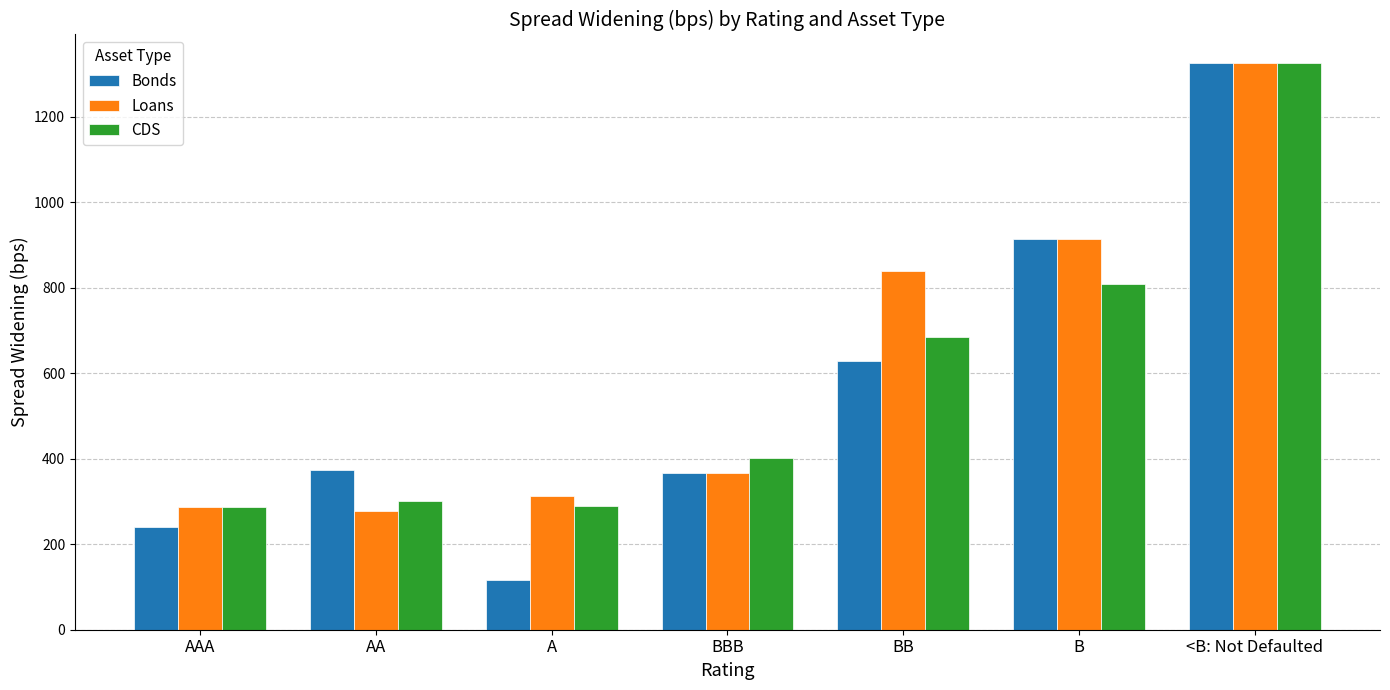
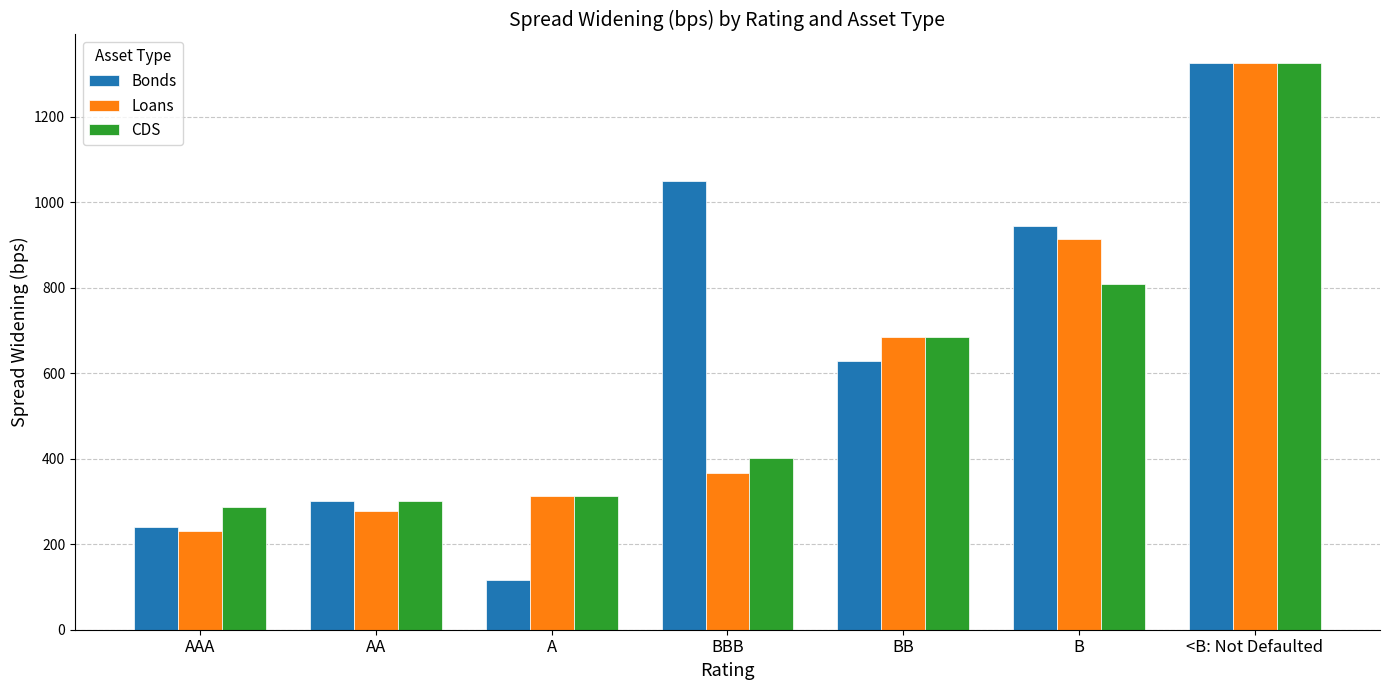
  {
    "Bonds": {
      "AAA": 240,
-     "AA": 370,
+     "AA": 300,
      "A": 120,
-     "BBB": 370,
+     "BBB": 1050,
      "BB": 630,
-     "B": 910,
+     "B": 940,
      "<B: Not Defaulted": 1330
    },
    "Loans": {
-     "AAA": 290,
+     "AAA": 230,
      "AA": 280,
      "A": 310,
      "BBB": 370,
-     "BB": 840,
+     "BB": 690,
      "B": 910,
      "<B: Not Defaulted": 1330
    },
    "CDS": {
      "AAA": 290,
      "AA": 300,
-     "A": 290,
+     "A": 310,
      "BBB": 400,
      "BB": 690,
      "B": 810,
      "<B: Not Defaulted": 1330
    }
  }
